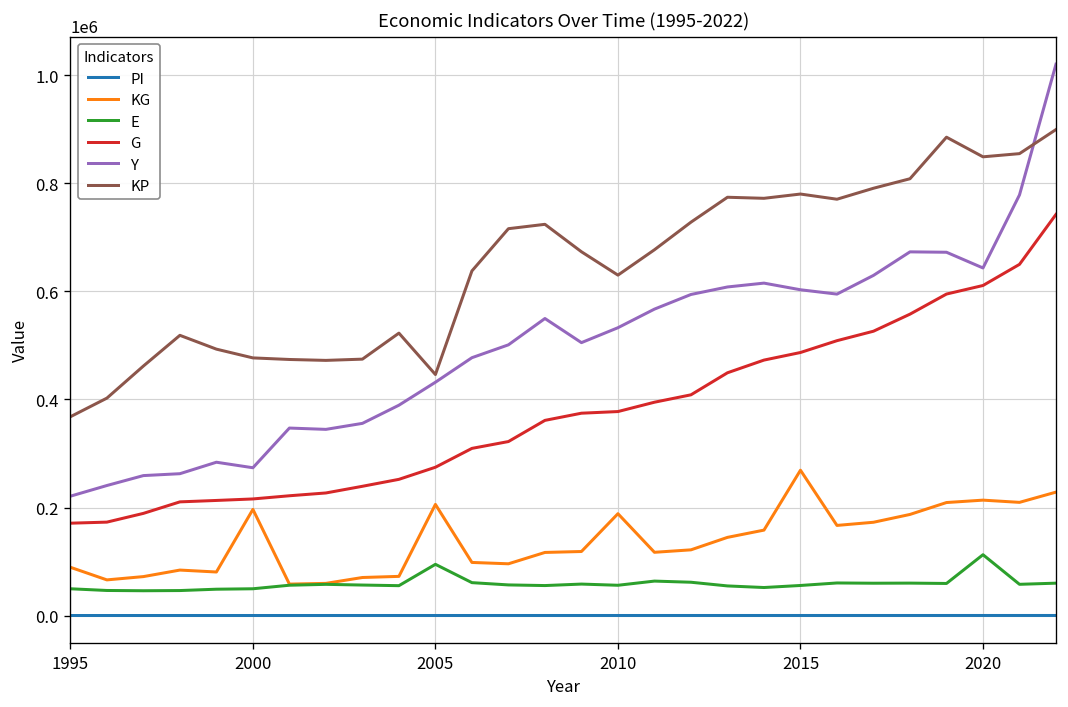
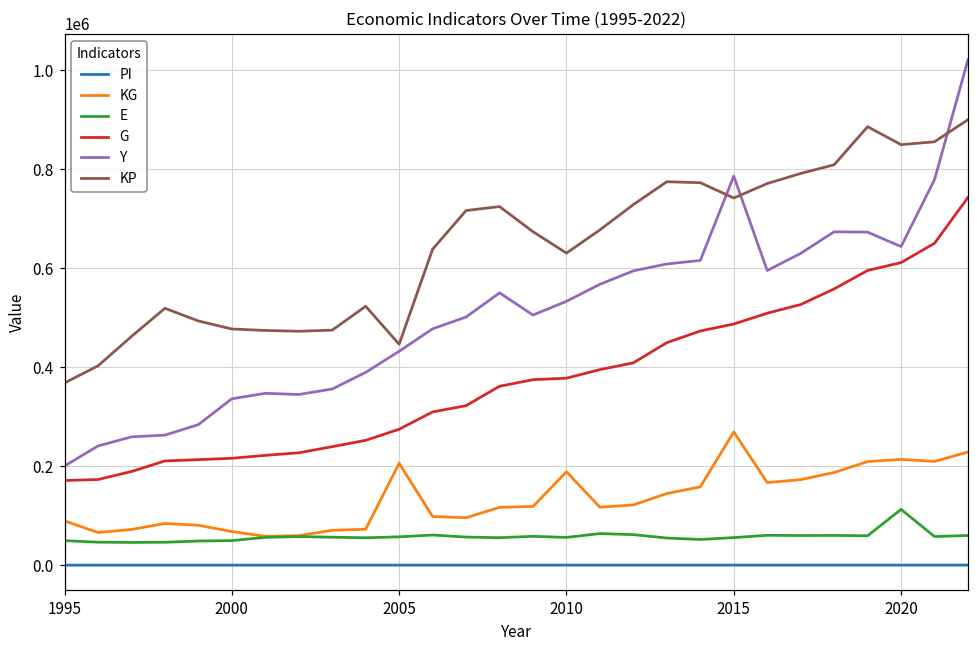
  {
    "PI": {
      "1995": 0,
      "2000": 0,
      "2005": 0,
      "2010": 0,
      "2015": 0,
      "2020": 0
    },
    "KG": {
      "1995": 90000,
-     "2000": 200000,
+     "2000": 70000,
      "2005": 210000,
      "2010": 190000,
      "2015": 270000,
      "2020": 210000
    },
    "E": {
      "1995": 50000,
      "2000": 50000,
-     "2005": 90000,
+     "2005": 60000,
      "2010": 60000,
      "2015": 60000,
      "2020": 110000
    },
    "G": {
      "1995": 170000,
      "2000": 220000,
      "2005": 270000,
      "2010": 380000,
      "2015": 490000,
      "2020": 610000
    },
    "Y": {
-     "1995": 220000,
-     "2000": 270000,
+     "1995": 200000,
+     "2000": 340000,
      "2005": 430000,
      "2010": 530000,
-     "2015": 600000,
+     "2015": 790000,
      "2020": 640000
    },
    "KP": {
      "1995": 370000,
      "2000": 480000,
      "2005": 450000,
      "2010": 630000,
-     "2015": 780000,
+     "2015": 740000,
      "2020": 850000
    }
  }
